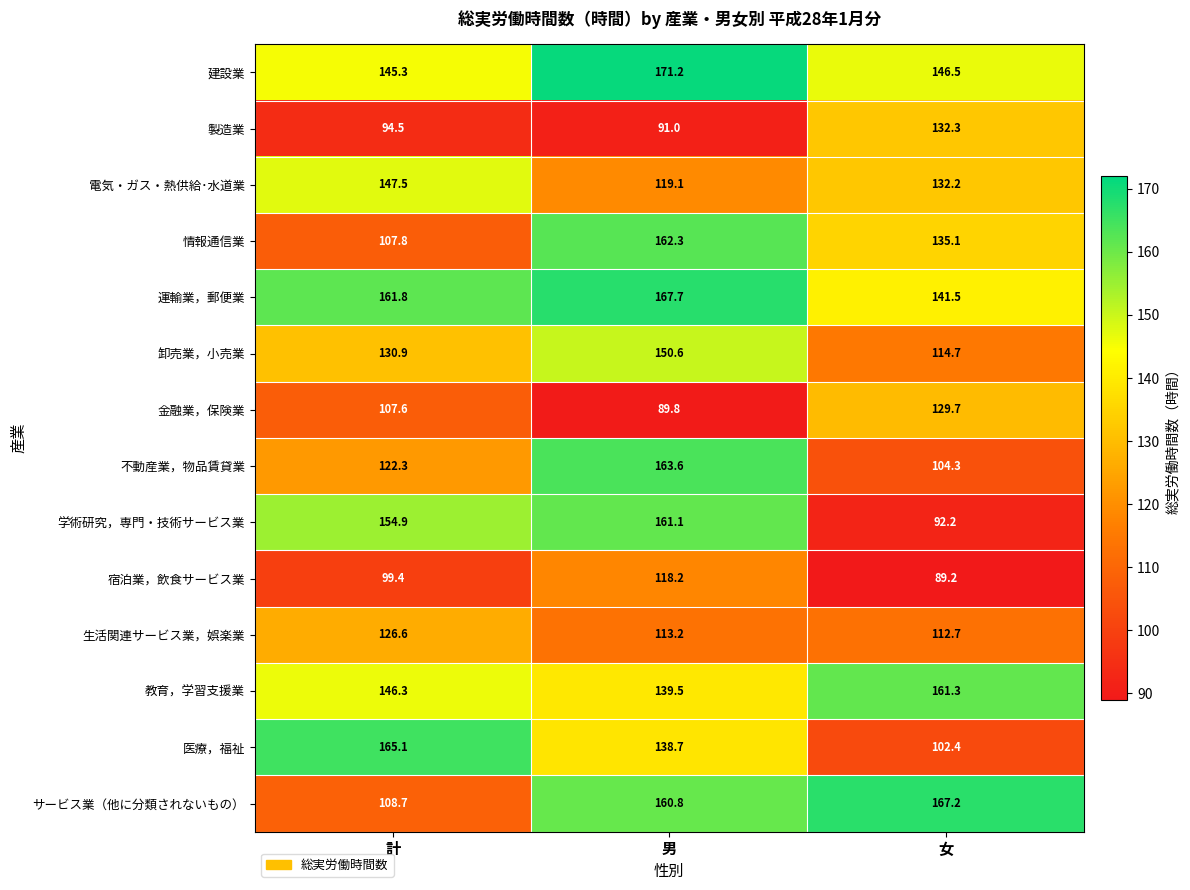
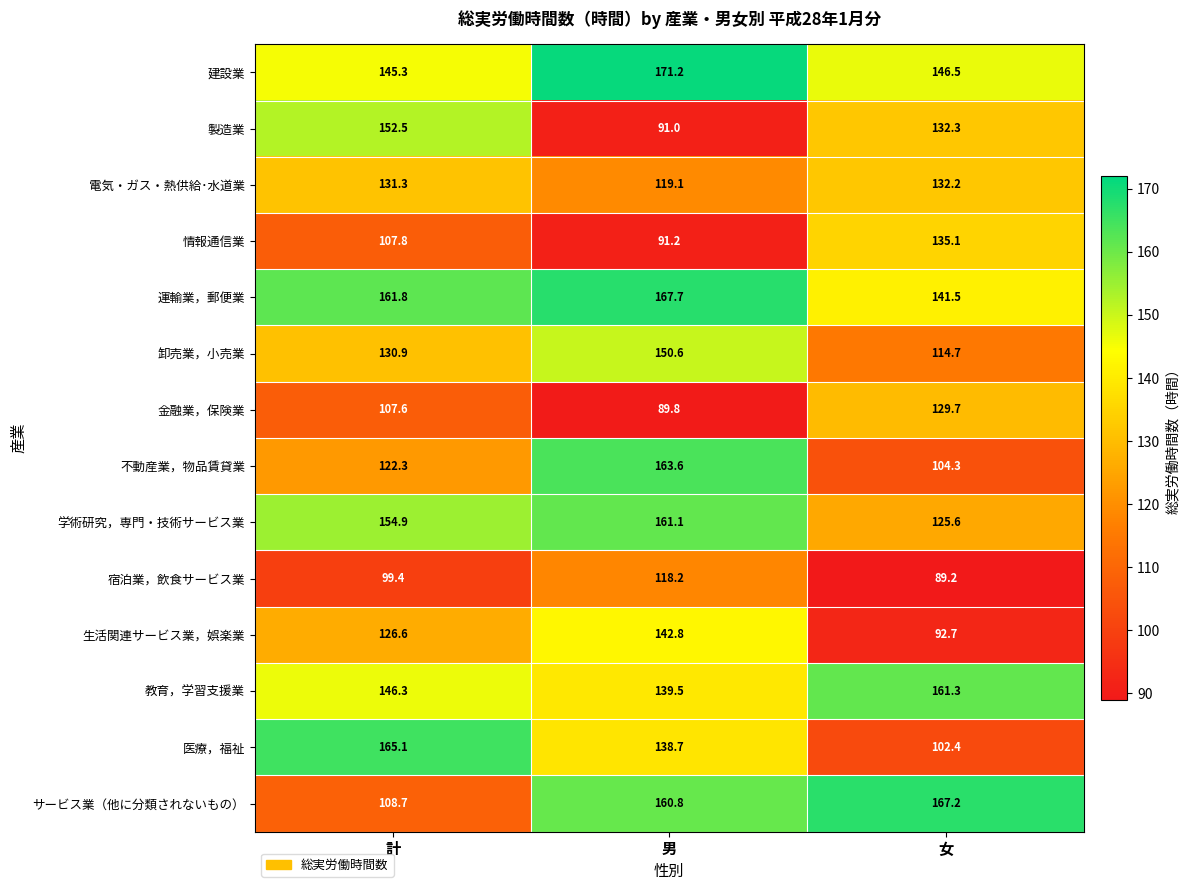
  {
    "建設業": {
      "計": 145.3,
      "男": 171.2,
      "女": 146.5
    },
    "製造業": {
-     "計": 94.5,
+     "計": 152.5,
      "男": 91.0,
      "女": 132.3
    },
    "電気・ガス・熱供給･水道業": {
-     "計": 147.5,
+     "計": 131.3,
      "男": 119.1,
      "女": 132.2
    },
    "情報通信業": {
      "計": 107.8,
-     "男": 162.3,
+     "男": 91.2,
      "女": 135.1
    },
    "運輸業，郵便業": {
      "計": 161.8,
      "男": 167.7,
      "女": 141.5
    },
    "卸売業，小売業": {
      "計": 130.9,
      "男": 150.6,
      "女": 114.7
    },
    "金融業，保険業": {
      "計": 107.6,
      "男": 89.8,
      "女": 129.7
    },
    "不動産業，物品賃貸業": {
      "計": 122.3,
      "男": 163.6,
      "女": 104.3
    },
    "学術研究，専門・技術サービス業": {
      "計": 154.9,
      "男": 161.1,
-     "女": 92.2
+     "女": 125.6
    },
    "宿泊業，飲食サービス業": {
      "計": 99.4,
      "男": 118.2,
      "女": 89.2
    },
    "生活関連サービス業，娯楽業": {
      "計": 126.6,
-     "男": 113.2,
-     "女": 112.7
+     "男": 142.8,
+     "女": 92.7
    },
    "教育，学習支援業": {
      "計": 146.3,
      "男": 139.5,
      "女": 161.3
    },
    "医療，福祉": {
      "計": 165.1,
      "男": 138.7,
      "女": 102.4
    },
    "サービス業（他に分類されないもの）": {
      "計": 108.7,
      "男": 160.8,
      "女": 167.2
    }
  }
